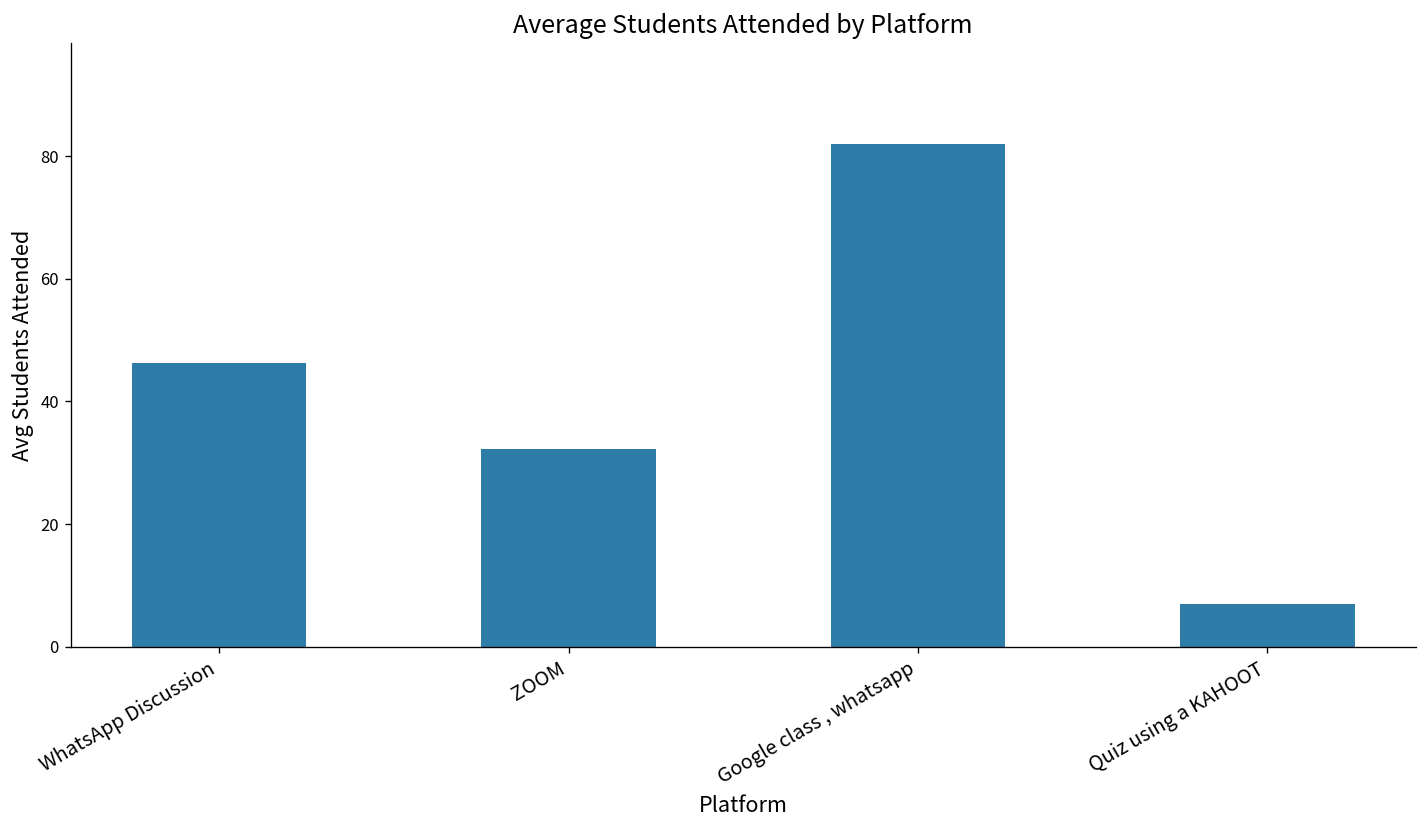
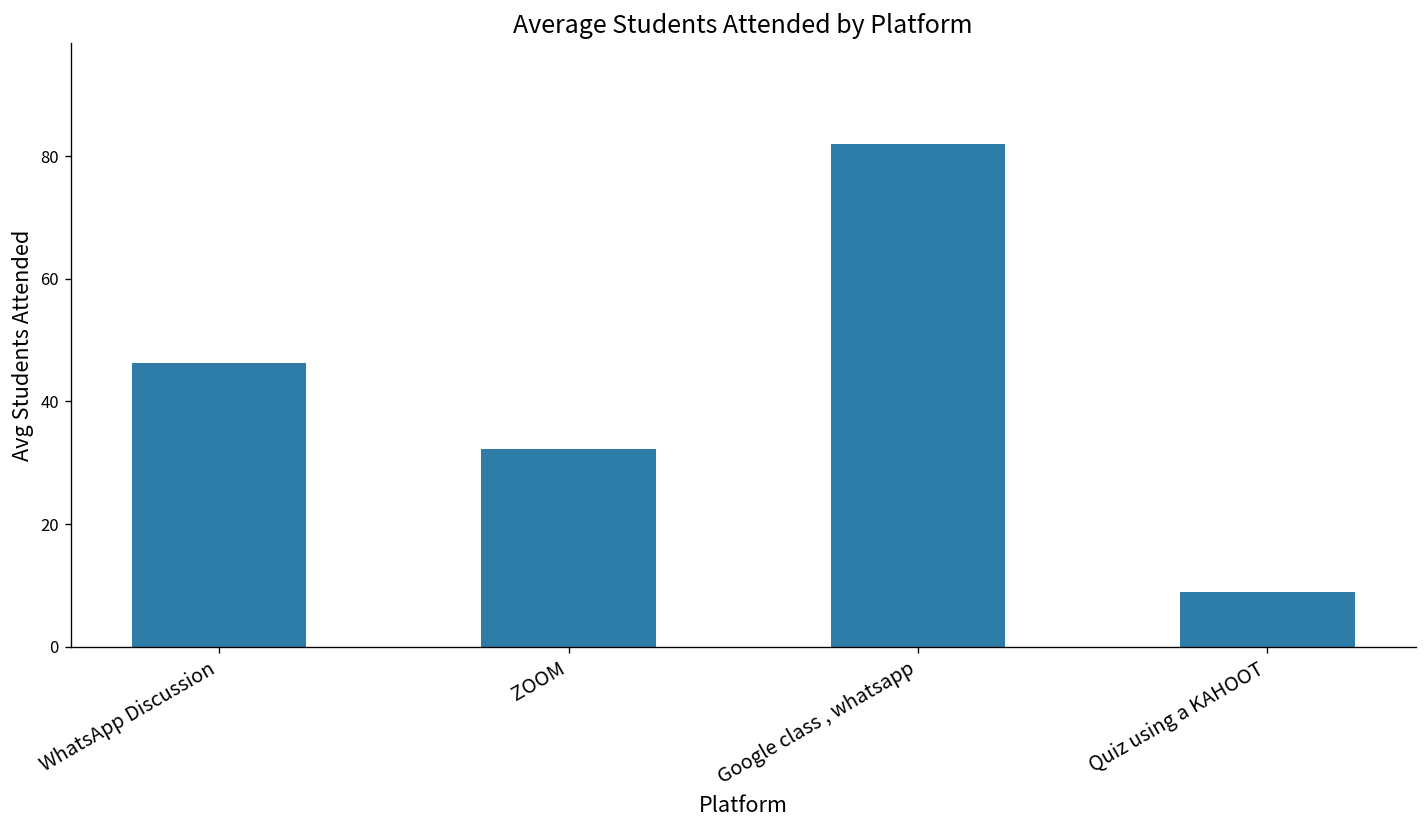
  {
    "WhatsApp Discussion": 46,
    "ZOOM": 32,
    "Google class , whatsapp": 82,
-   "Quiz using a KAHOOT": 7
+   "Quiz using a KAHOOT": 9
  }
